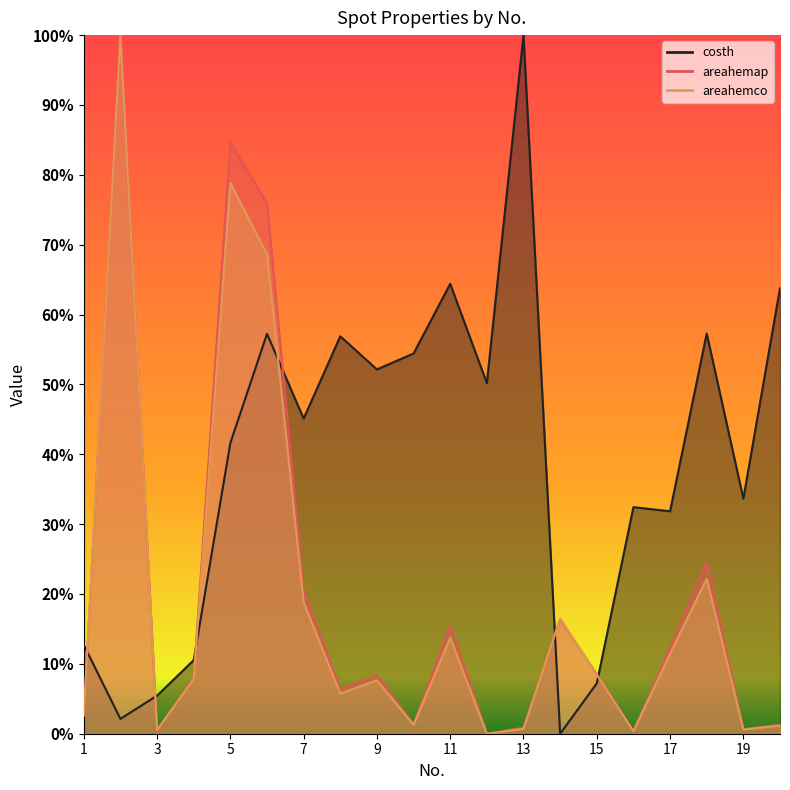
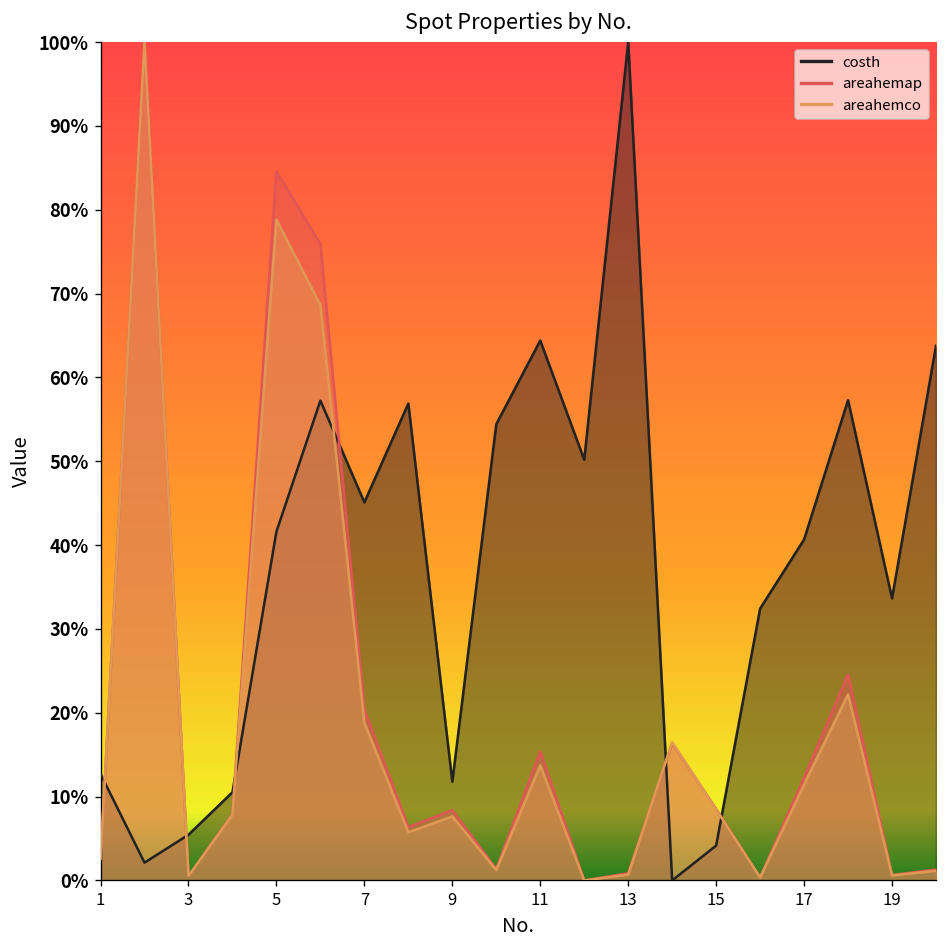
  {
    "costh": {
      "1": "13%",
      "3": "5%",
      "5": "42%",
      "7": "45%",
-     "9": "52%",
+     "9": "12%",
      "11": "64%",
      "13": "100%",
-     "15": "7%",
-     "17": "32%",
+     "15": "4%",
+     "17": "41%",
      "19": "34%"
    }
  }
